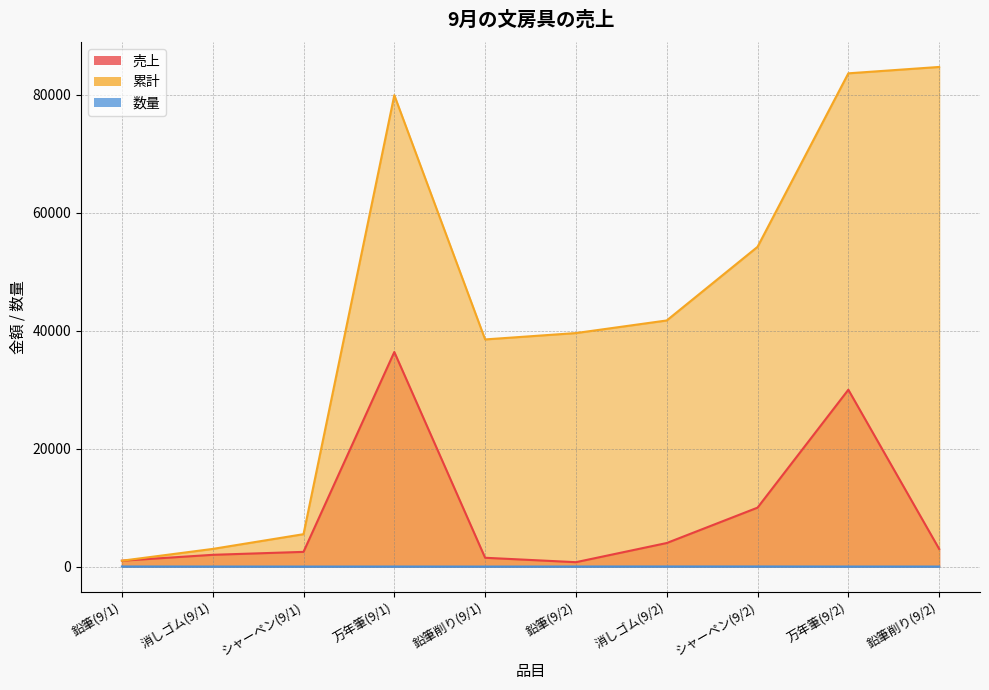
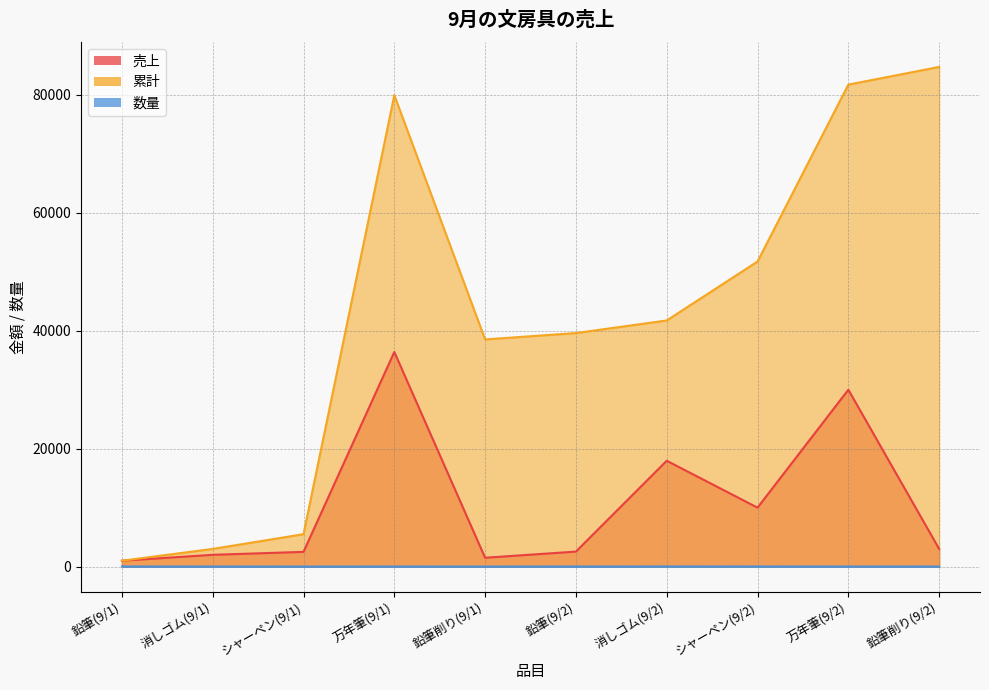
  {
    "売上": {
      "消しゴム(9/1)": 2000,
      "シャーペン(9/1)": 3000,
      "万年筆(9/1)": 36000,
      "鉛筆削り(9/1)": 2000,
-     "鉛筆(9/2)": 1000,
-     "消しゴム(9/2)": 4000,
+     "鉛筆(9/2)": 3000,
+     "消しゴム(9/2)": 18000,
      "シャーペン(9/2)": 10000,
      "万年筆(9/2)": 30000,
      "鉛筆削り(9/2)": 3000
    },
    "累計": {
      "消しゴム(9/1)": 3000,
      "シャーペン(9/1)": 6000,
      "万年筆(9/1)": 80000,
      "鉛筆削り(9/1)": 39000,
      "鉛筆(9/2)": 40000,
      "消しゴム(9/2)": 42000,
-     "シャーペン(9/2)": 54000,
-     "万年筆(9/2)": 84000,
+     "シャーペン(9/2)": 52000,
+     "万年筆(9/2)": 82000,
      "鉛筆削り(9/2)": 85000
    },
    "数量": {
      "鉛筆(9/1)": 0,
      "消しゴム(9/1)": 0,
      "シャーペン(9/1)": 0,
      "万年筆(9/1)": 0,
      "鉛筆削り(9/1)": 0,
      "鉛筆(9/2)": 0,
      "消しゴム(9/2)": 0,
      "シャーペン(9/2)": 0,
      "万年筆(9/2)": 0,
      "鉛筆削り(9/2)": 0
    }
  }
